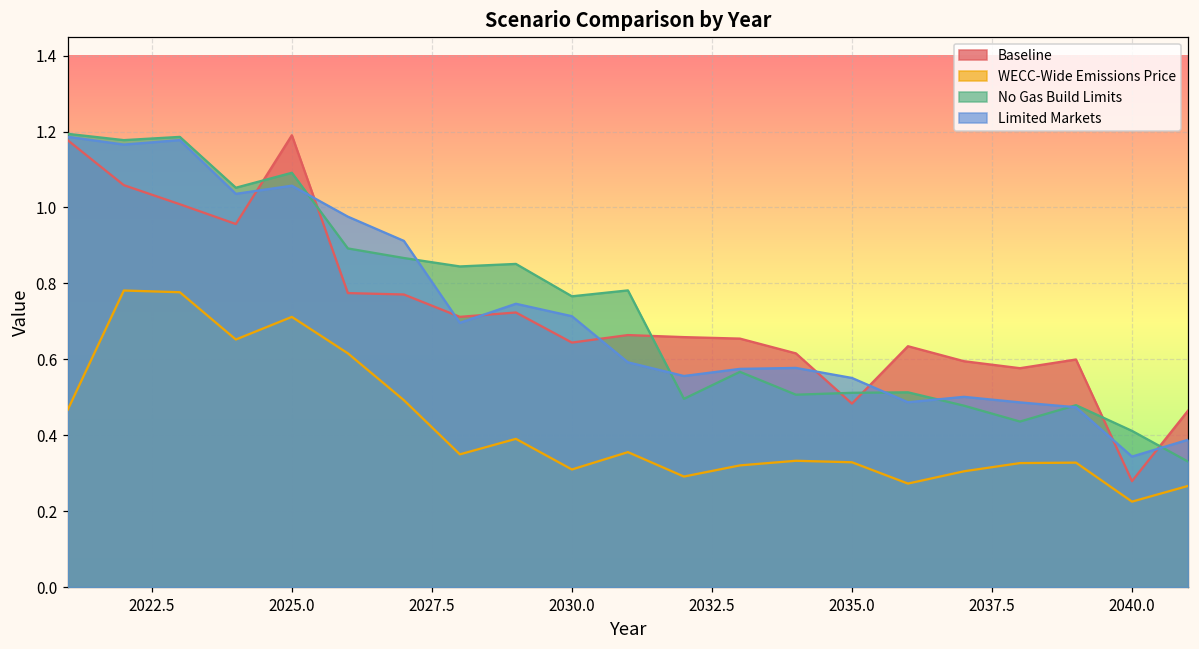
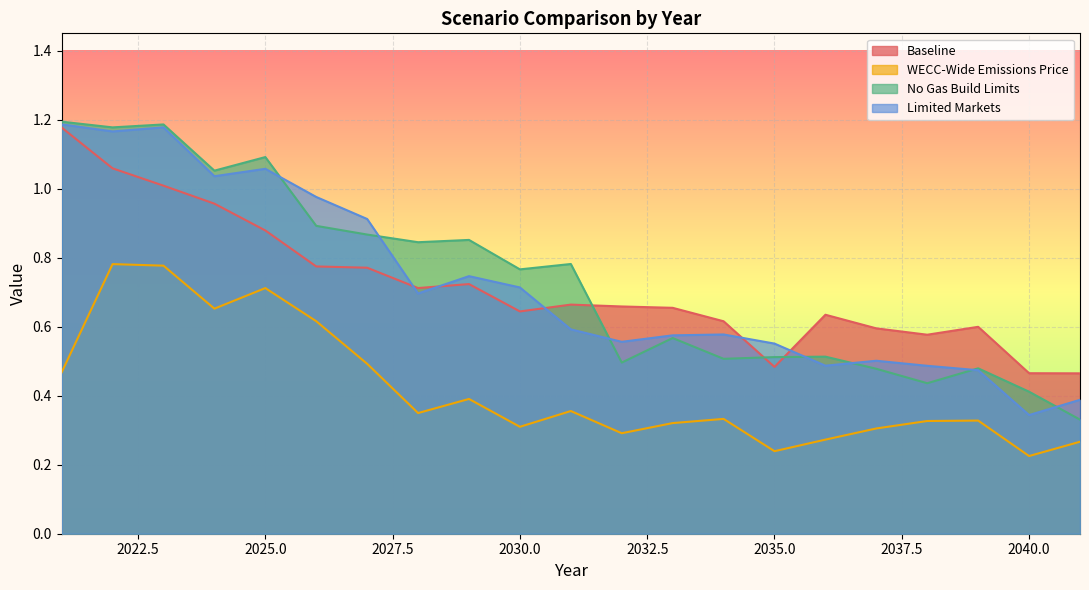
  {
    "Baseline": {
-     "2025.0": 1.19,
+     "2025.0": 0.88,
      "2030.0": 0.64,
      "2035.0": 0.48,
-     "2040.0": 0.28
+     "2040.0": 0.47
    },
    "WECC-Wide Emissions Price": {
      "2025.0": 0.71,
      "2030.0": 0.31,
-     "2035.0": 0.33,
+     "2035.0": 0.24,
      "2040.0": 0.23
    },
    "No Gas Build Limits": {
      "2025.0": 1.09,
      "2030.0": 0.77,
      "2035.0": 0.51,
      "2040.0": 0.41
    },
    "Limited Markets": {
      "2025.0": 1.06,
      "2030.0": 0.71,
      "2035.0": 0.55,
      "2040.0": 0.34
    }
  }
